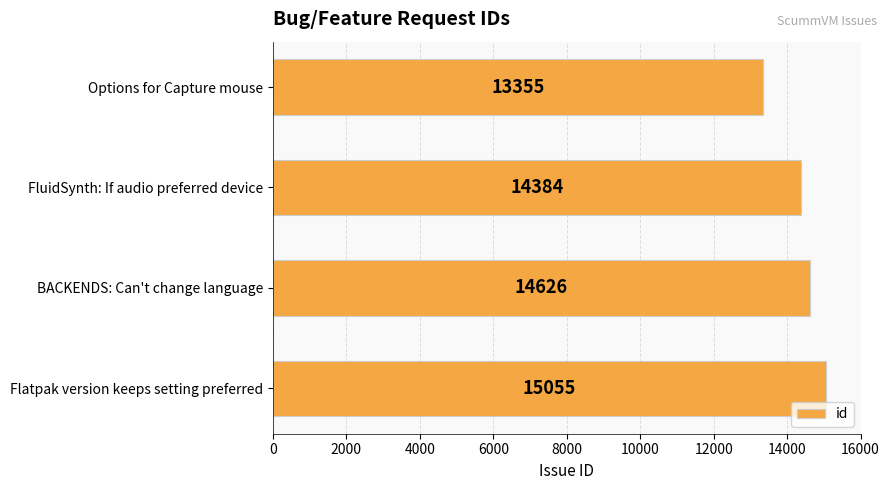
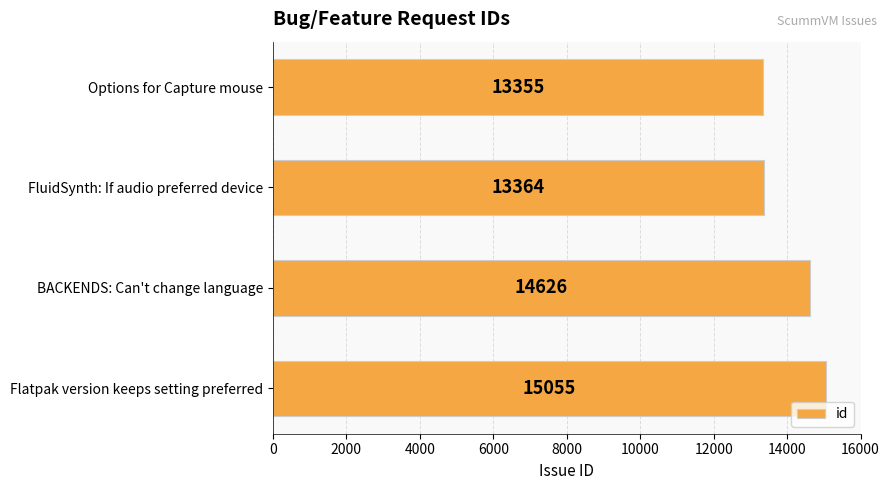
  {
    "Options for Capture mouse": 13355,
-   "FluidSynth: If audio preferred device": 14384,
+   "FluidSynth: If audio preferred device": 13364,
    "BACKENDS: Can't change language": 14626,
    "Flatpak version keeps setting preferred": 15055
  }
